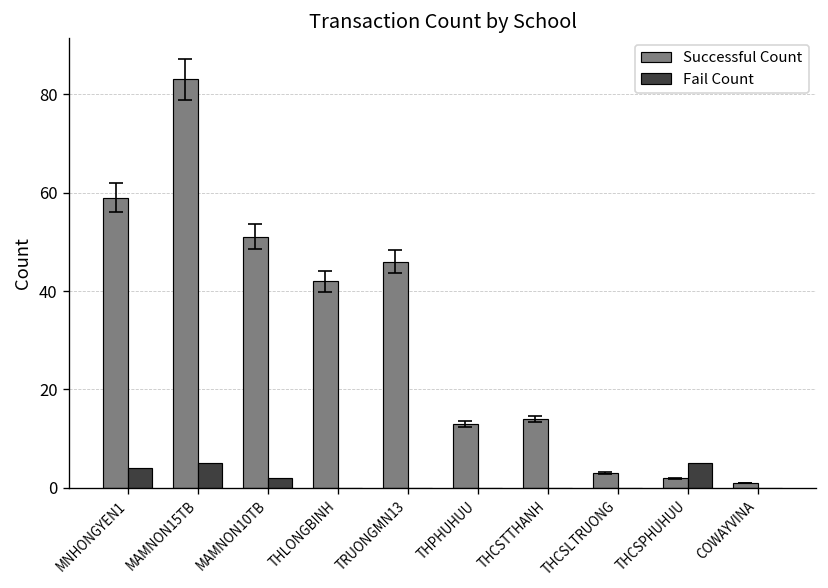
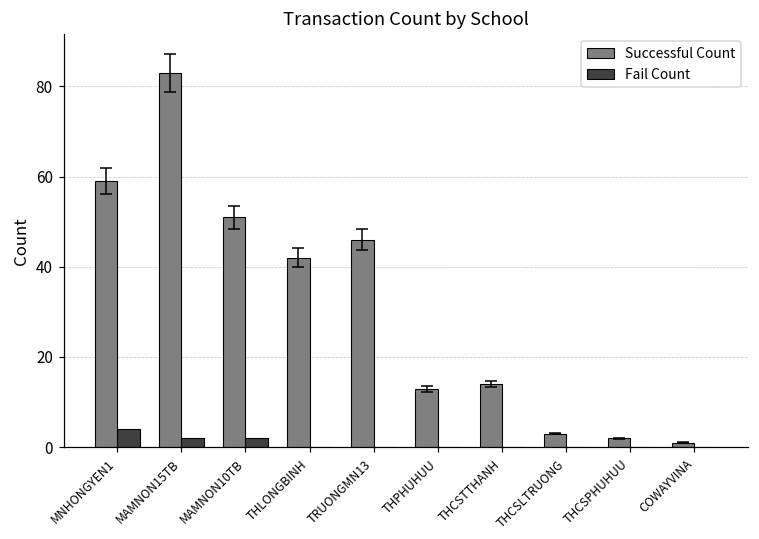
  {
    "Successful Count": {
      "MNHONGYEN1": 59,
      "MAMNON15TB": 83,
      "MAMNON10TB": 51,
      "THLONGBINH": 42,
      "TRUONGMN13": 46,
      "THPHUHUU": 13,
      "THCSTTHANH": 14,
      "THCSLTRUONG": 3,
      "THCSPHUHUU": 2,
      "COWAYVINA": 1
    },
    "Fail Count": {
      "MNHONGYEN1": 4,
-     "MAMNON15TB": 5,
+     "MAMNON15TB": 2,
      "MAMNON10TB": 2,
      "THLONGBINH": 0,
      "TRUONGMN13": 0,
      "THPHUHUU": 0,
      "THCSTTHANH": 0,
      "THCSLTRUONG": 0,
-     "THCSPHUHUU": 5,
+     "THCSPHUHUU": 0,
      "COWAYVINA": 0
    }
  }
